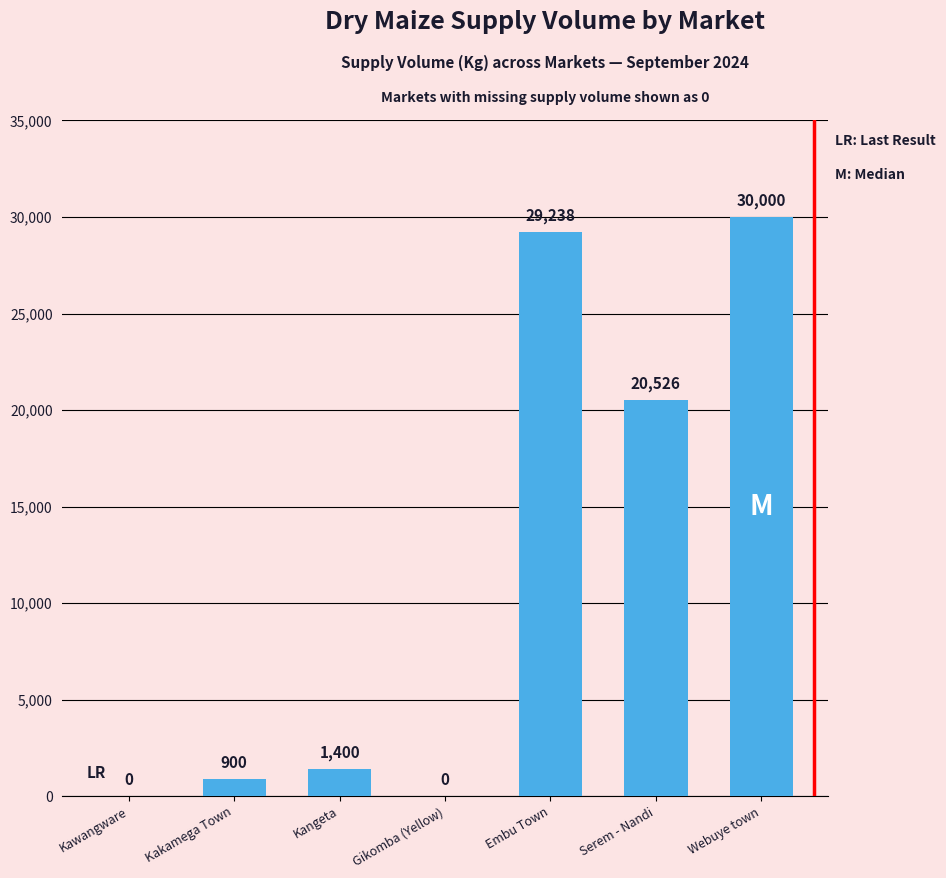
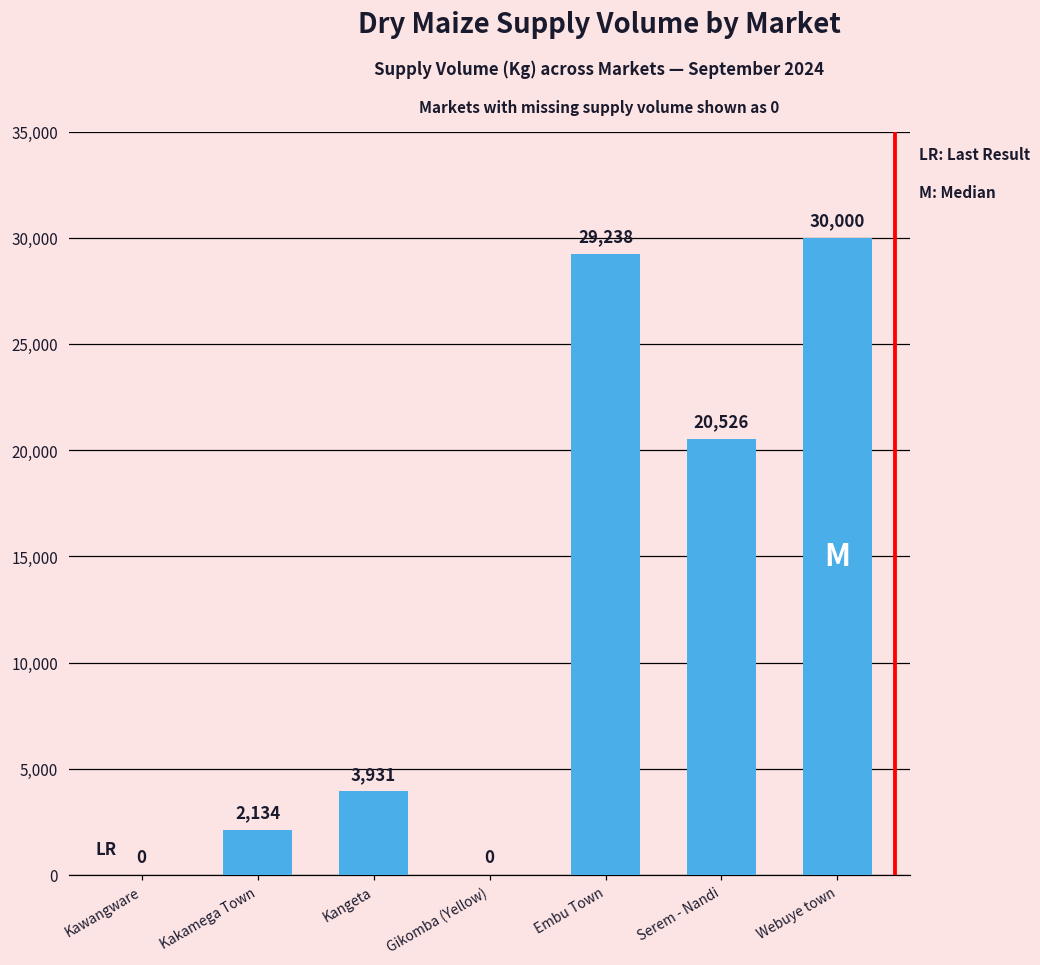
  {
    "Kawangware": "0",
-   "Kakamega Town": "900",
-   "Kangeta": "1,400",
+   "Kakamega Town": "2,134",
+   "Kangeta": "3,931",
    "Gikomba (Yellow)": "0",
    "Embu Town": "29,238",
    "Serem - Nandi": "20,526",
    "Webuye town": "30,000"
  }
